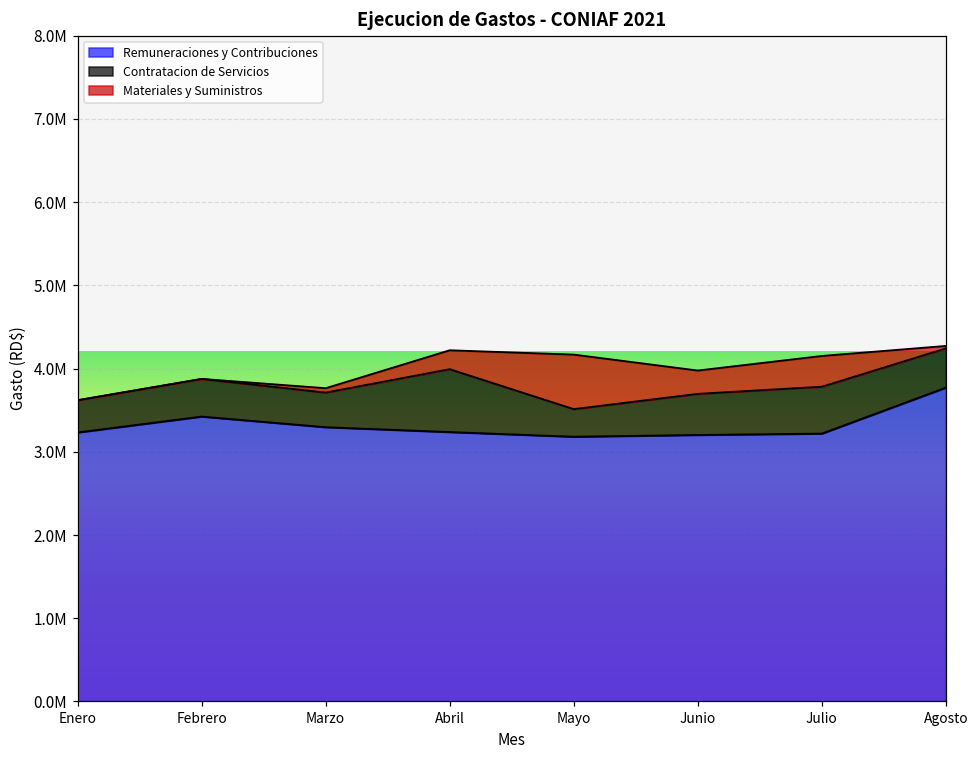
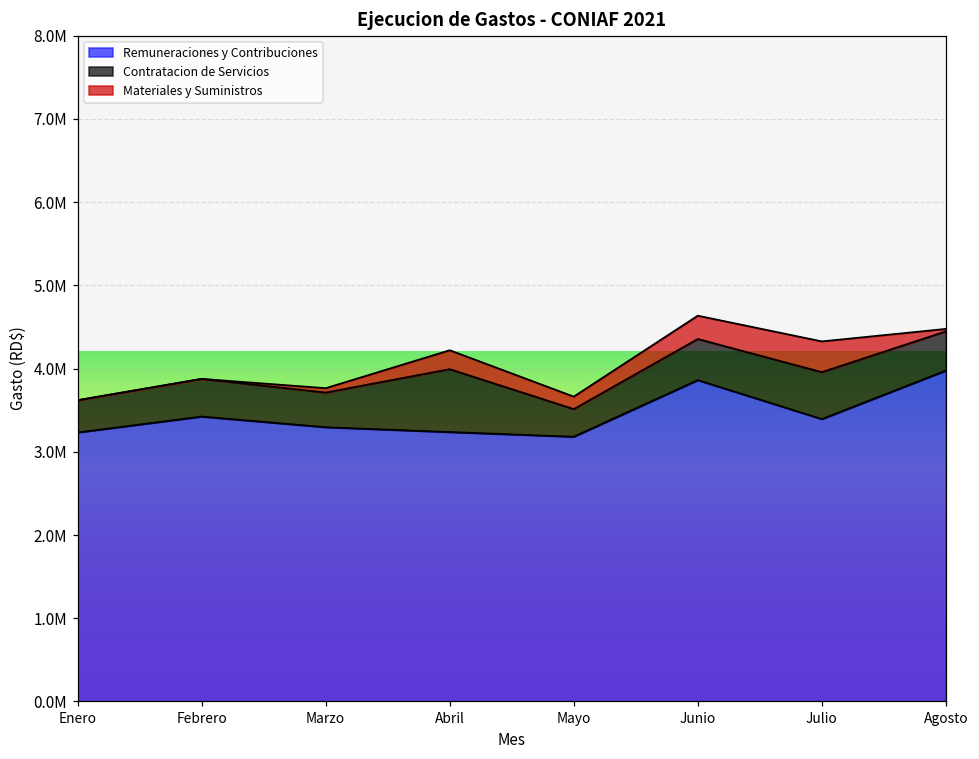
  {
    "Remuneraciones y Contribuciones": {
      "Enero": 3200000,
      "Febrero": 3400000,
      "Marzo": 3300000,
      "Abril": 3200000,
      "Mayo": 3200000,
-     "Junio": 3200000,
-     "Julio": 3200000,
-     "Agosto": 3800000
+     "Junio": 3900000,
+     "Julio": 3400000,
+     "Agosto": 4000000
    },
    "Contratacion de Servicios": {
      "Marzo": 400000,
      "Abril": 800000,
      "Mayo": 300000,
      "Junio": 500000,
      "Julio": 600000
    },
    "Materiales y Suministros": {
      "Marzo": 100000,
      "Abril": 200000,
-     "Mayo": 700000,
+     "Mayo": 100000,
      "Junio": 300000,
      "Julio": 400000
    }
  }
